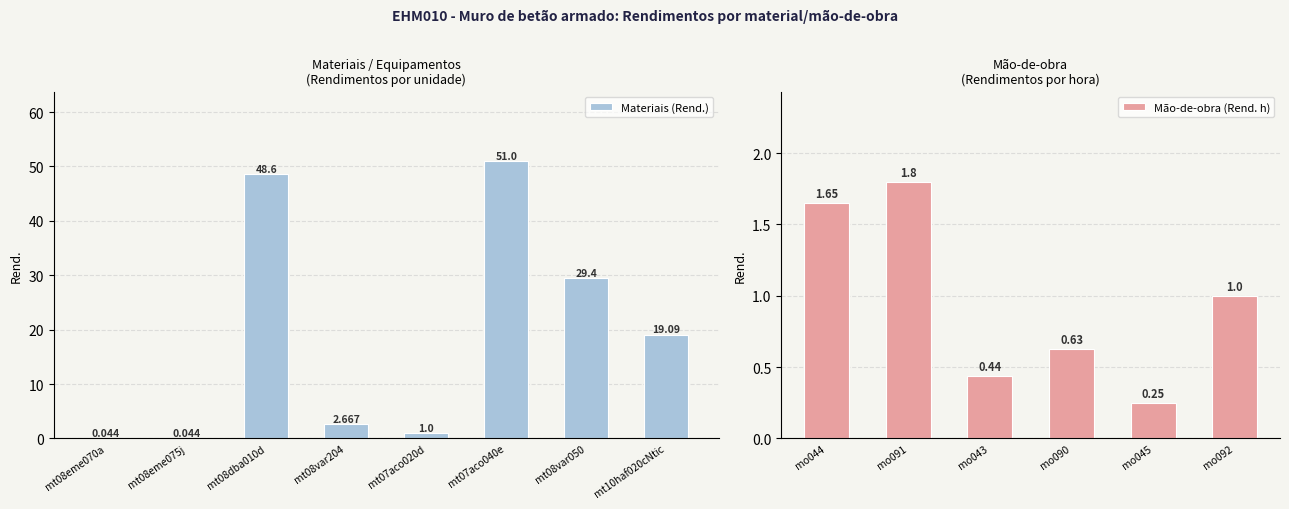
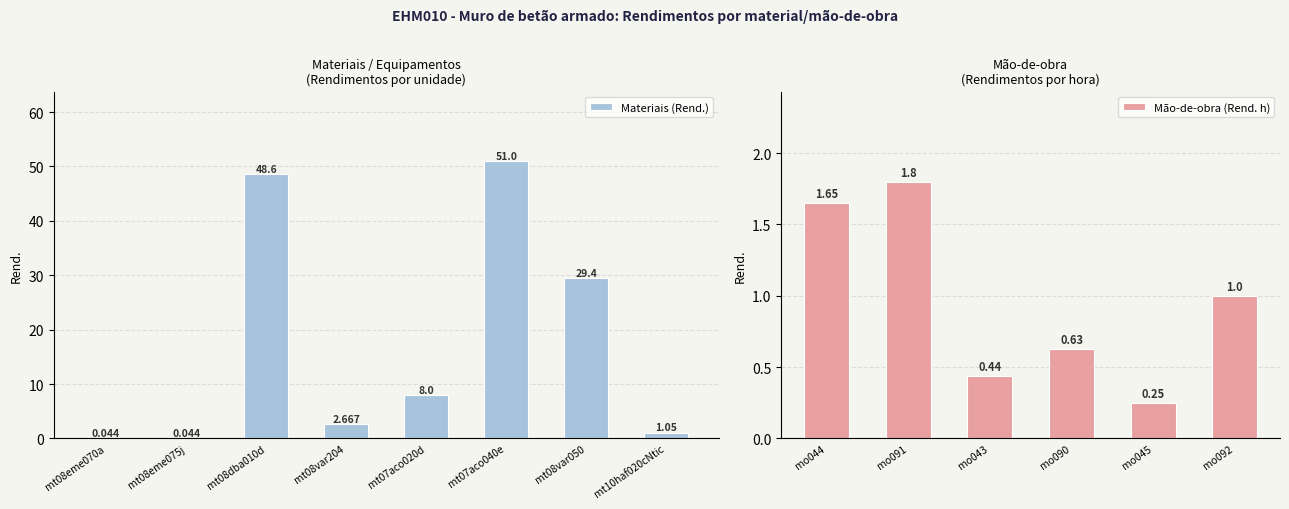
  {
    "Materiais / Equipamentos (Rendimentos por unidade)": {
      "mt08eme070a": 0.044,
      "mt08eme075j": 0.044,
      "mt08dba010d": 48.6,
      "mt08var204": 2.667,
-     "mt07aco020d": 1.0,
+     "mt07aco020d": 8.0,
      "mt07aco040e": 51.0,
      "mt08var050": 29.4,
-     "mt10haf020cNtic": 19.09
+     "mt10haf020cNtic": 1.05
    },
    "Mão-de-obra (Rendimentos por hora)": {
      "mo044": 1.65,
      "mo091": 1.8,
      "mo043": 0.44,
      "mo090": 0.63,
      "mo045": 0.25,
      "mo092": 1.0
    }
  }
